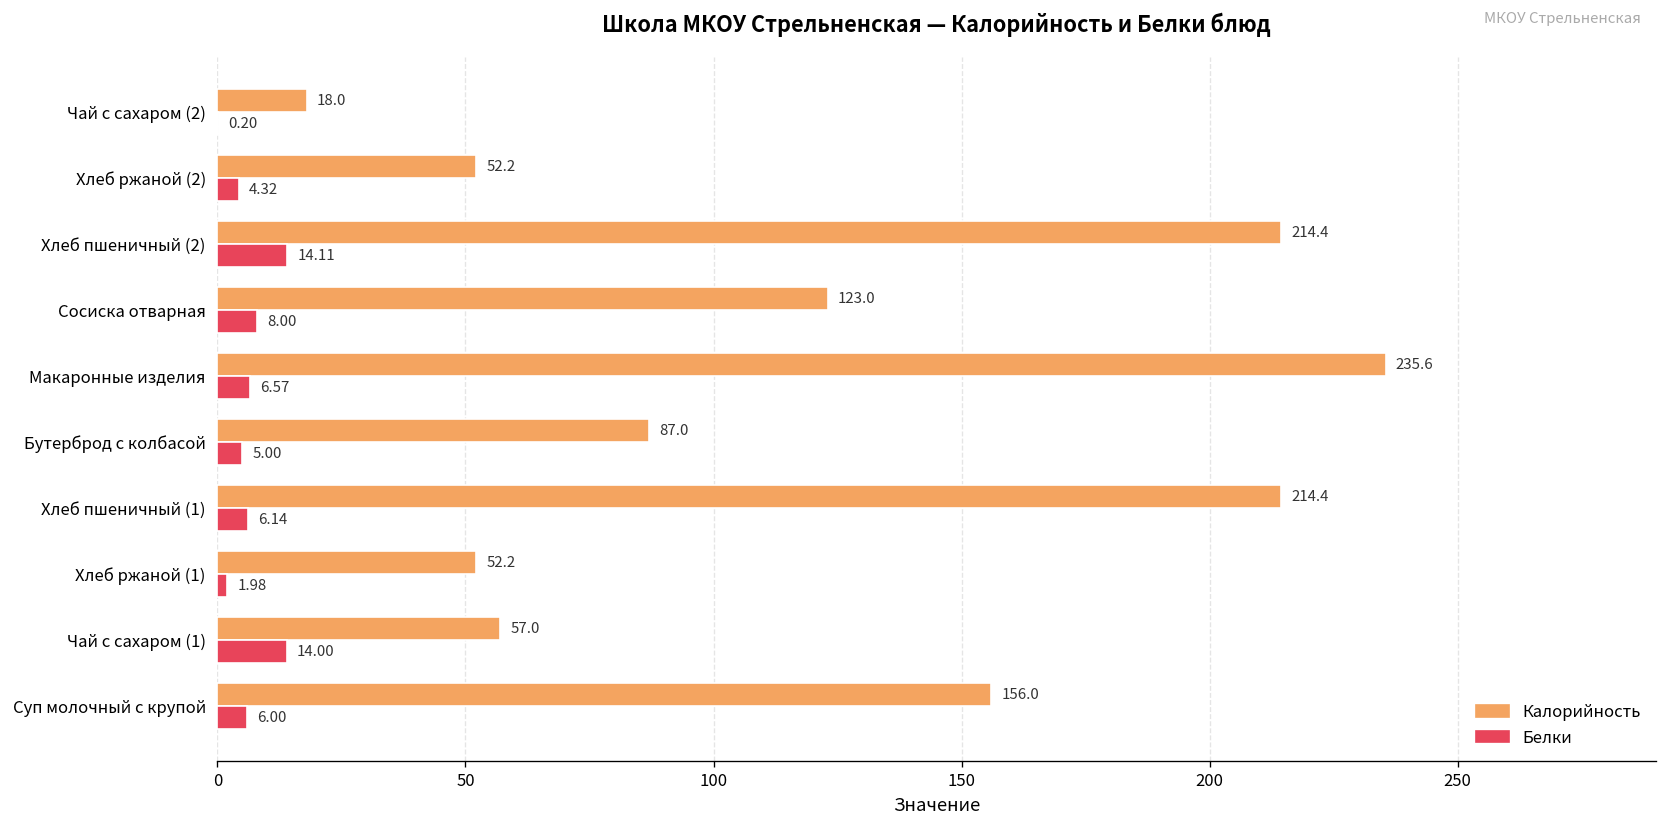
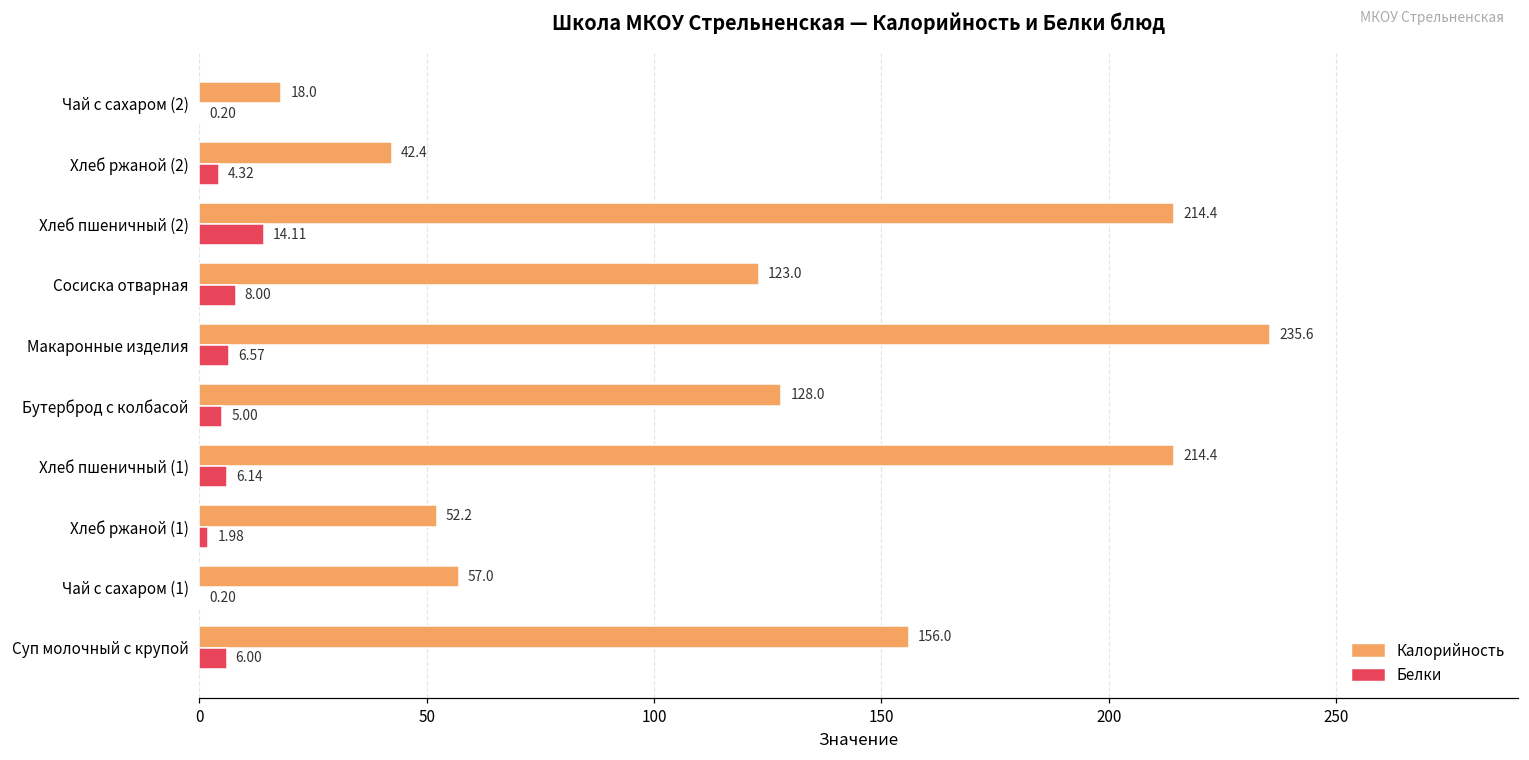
  {
    "Калорийность": {
      "Чай с сахаром (2)": 18.0,
-     "Хлеб ржаной (2)": 52.2,
+     "Хлеб ржаной (2)": 42.4,
      "Хлеб пшеничный (2)": 214.4,
      "Сосиска отварная": 123.0,
      "Макаронные изделия": 235.6,
-     "Бутерброд с колбасой": 87.0,
+     "Бутерброд с колбасой": 128.0,
      "Хлеб пшеничный (1)": 214.4,
      "Хлеб ржаной (1)": 52.2,
      "Чай с сахаром (1)": 57.0,
      "Суп молочный с крупой": 156.0
    },
    "Белки": {
      "Чай с сахаром (2)": 0.20,
      "Хлеб ржаной (2)": 4.32,
      "Хлеб пшеничный (2)": 14.11,
      "Сосиска отварная": 8.00,
      "Макаронные изделия": 6.57,
      "Бутерброд с колбасой": 5.00,
      "Хлеб пшеничный (1)": 6.14,
      "Хлеб ржаной (1)": 1.98,
-     "Чай с сахаром (1)": 14.00,
+     "Чай с сахаром (1)": 0.20,
      "Суп молочный с крупой": 6.00
    }
  }
